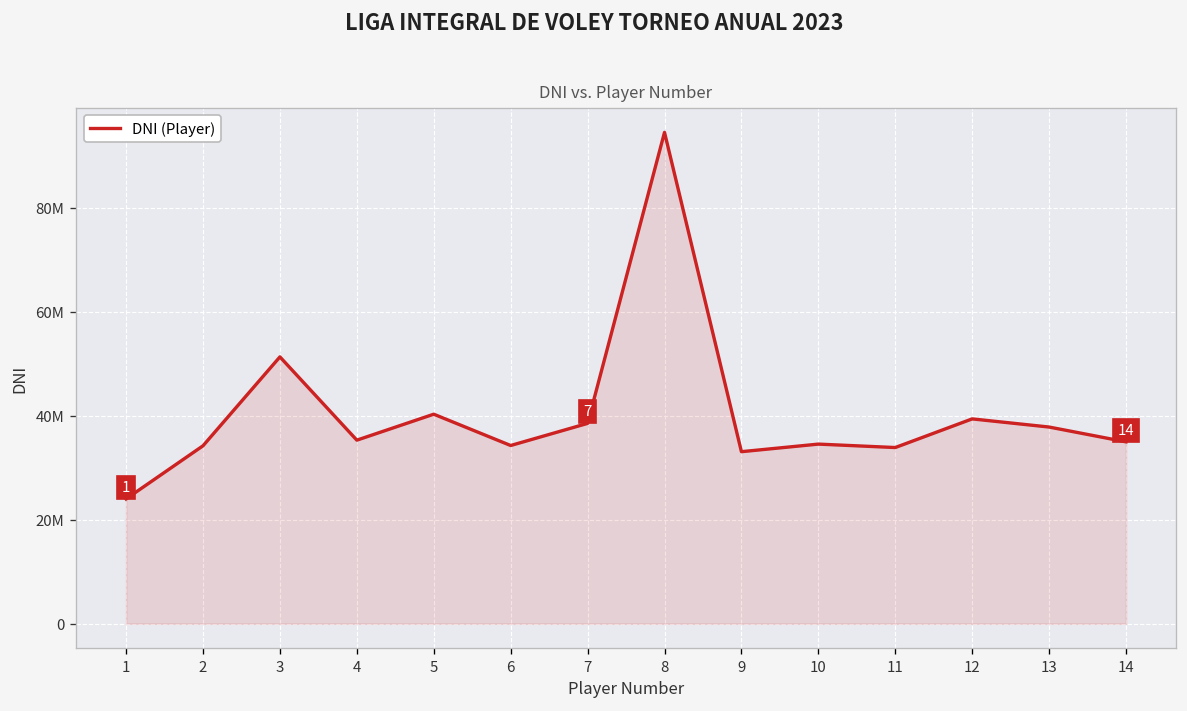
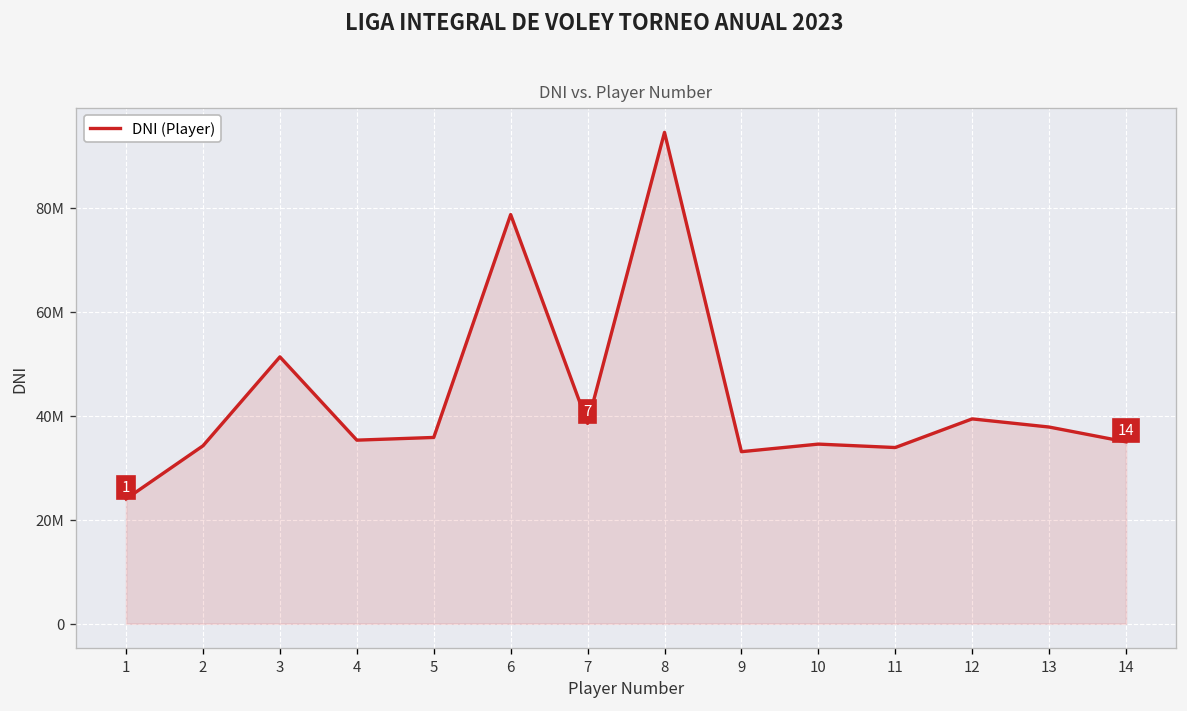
  {
    "2": 34000000,
    "3": 51000000,
    "4": 35000000,
-   "5": 40000000,
-   "6": 34000000,
+   "5": 36000000,
+   "6": 79000000,
    "8": 95000000,
    "9": 33000000,
    "10": 35000000,
    "11": 34000000,
    "12": 39000000,
    "13": 38000000
  }
